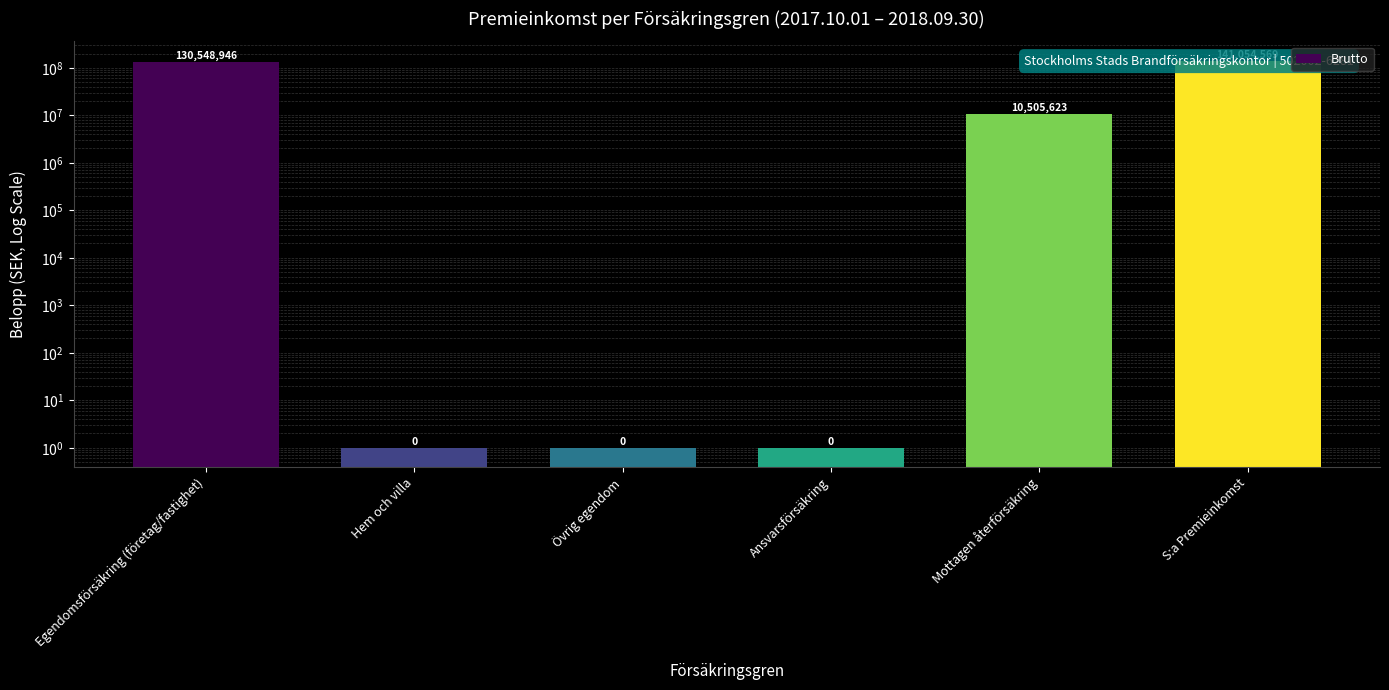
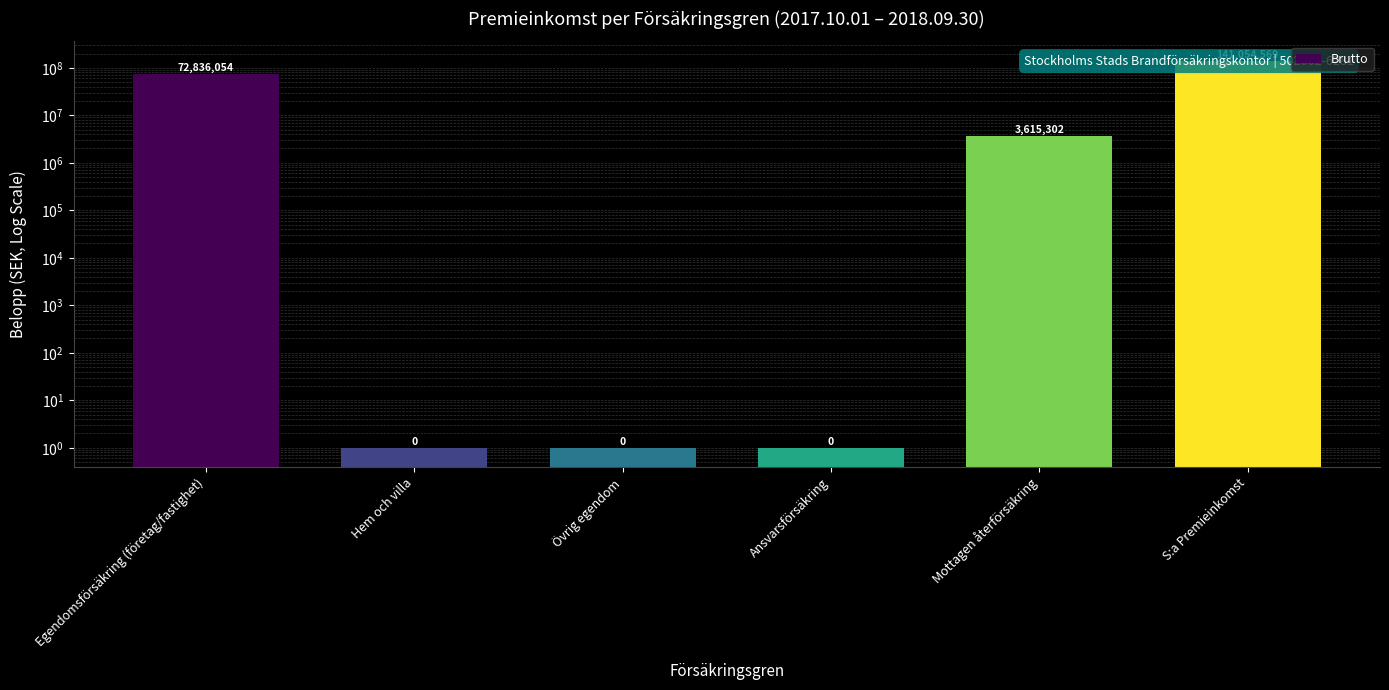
  {
-   "Egendomsförsäkring (företag/fastighet)": "130,548,946",
-   "Mottagen återförsäkring": "10,505,623"
+   "Egendomsförsäkring (företag/fastighet)": "72,836,054",
+   "Mottagen återförsäkring": "3,615,302"
  }
